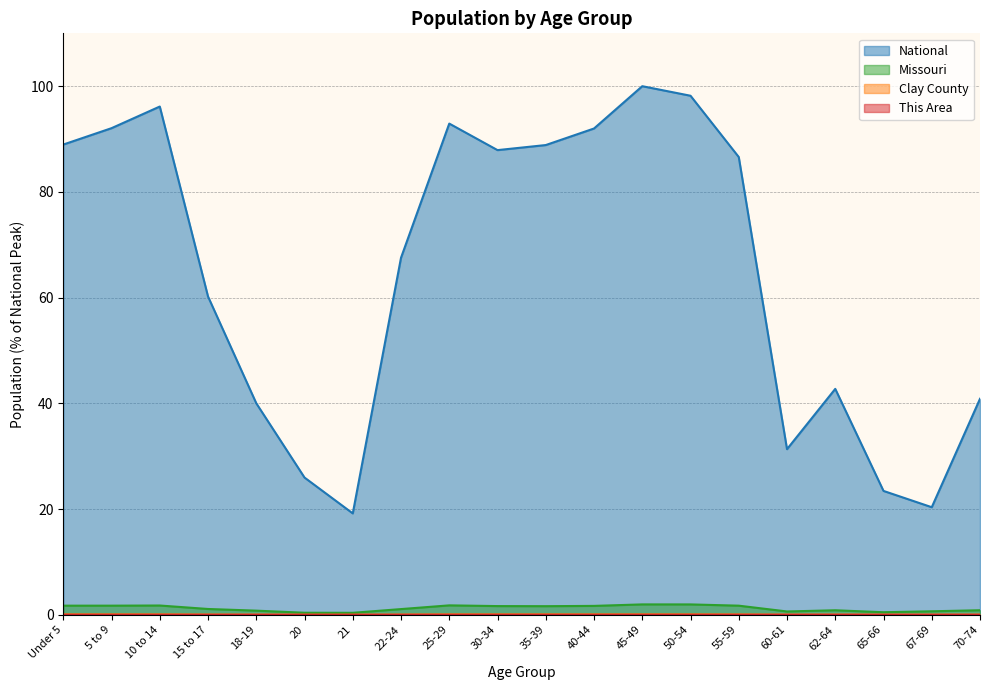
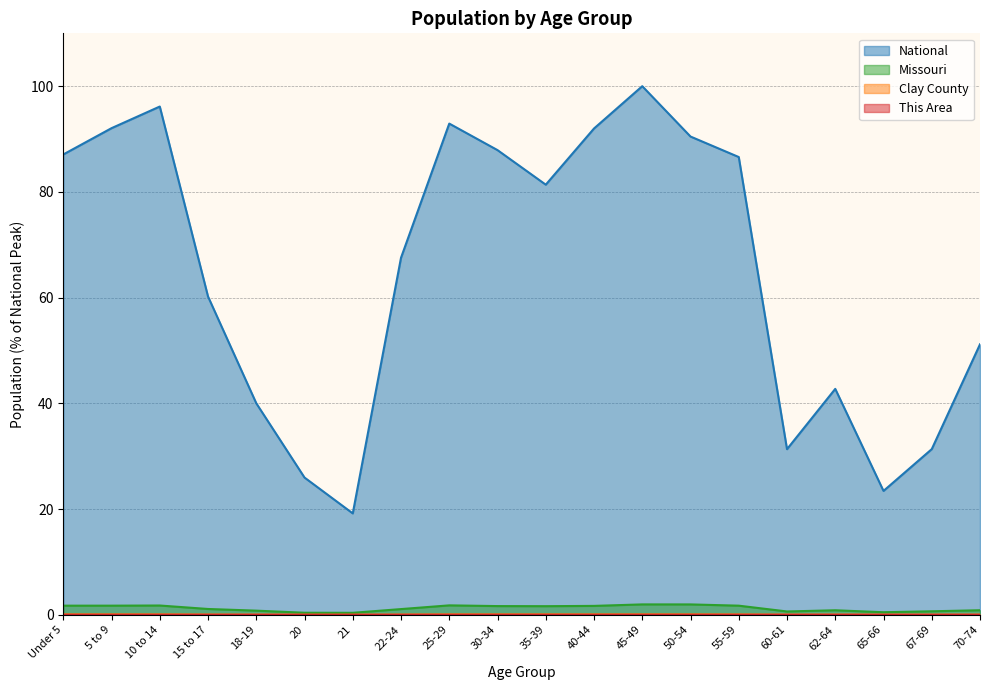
  {
    "National": {
-     "Under 5": 89,
+     "Under 5": 87,
      "5 to 9": 92,
      "10 to 14": 96,
      "15 to 17": 60,
      "18-19": 40,
      "20": 26,
      "21": 19,
      "22-24": 68,
      "25-29": 93,
      "30-34": 88,
-     "35-39": 89,
+     "35-39": 81,
      "40-44": 92,
      "45-49": 100,
-     "50-54": 98,
+     "50-54": 90,
      "55-59": 87,
      "60-61": 31,
      "62-64": 43,
      "65-66": 23,
-     "67-69": 20,
-     "70-74": 41
+     "67-69": 31,
+     "70-74": 51
    },
    "Missouri": {
      "Under 5": 2,
      "5 to 9": 2,
      "10 to 14": 2,
      "15 to 17": 1,
      "18-19": 1,
      "22-24": 1,
      "25-29": 2,
      "30-34": 2,
      "35-39": 2,
      "40-44": 2,
      "45-49": 2,
      "50-54": 2,
      "55-59": 2,
      "60-61": 1,
      "62-64": 1,
      "67-69": 1,
      "70-74": 1
    }
  }
